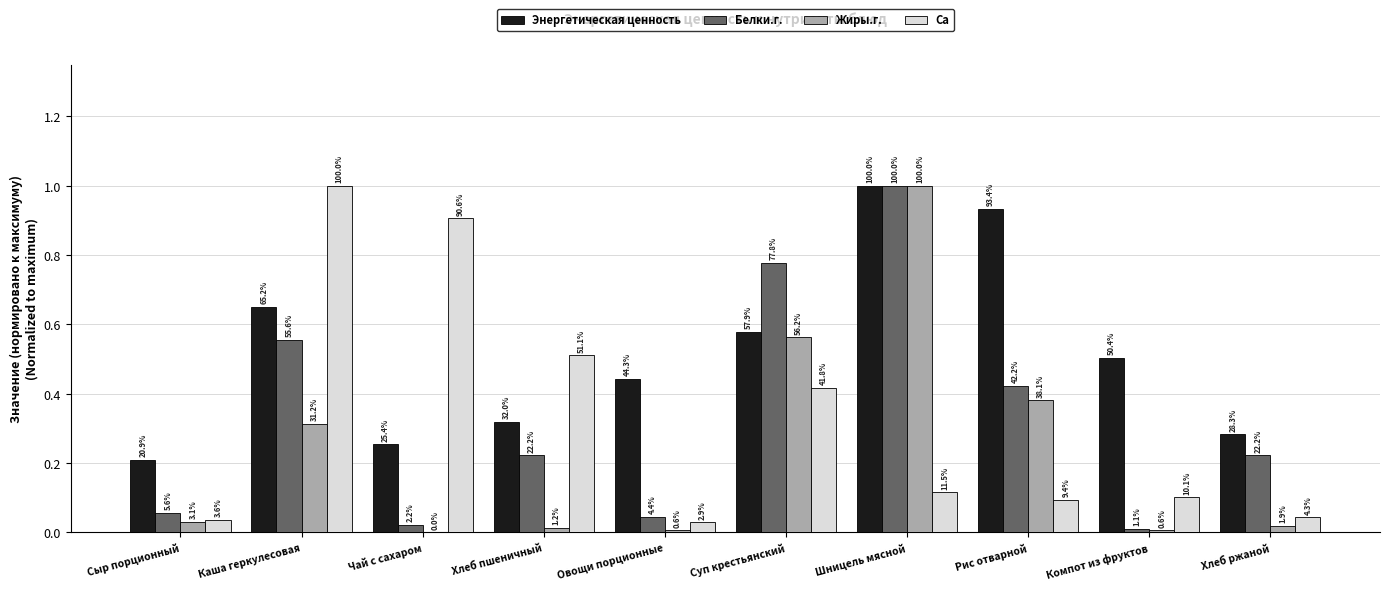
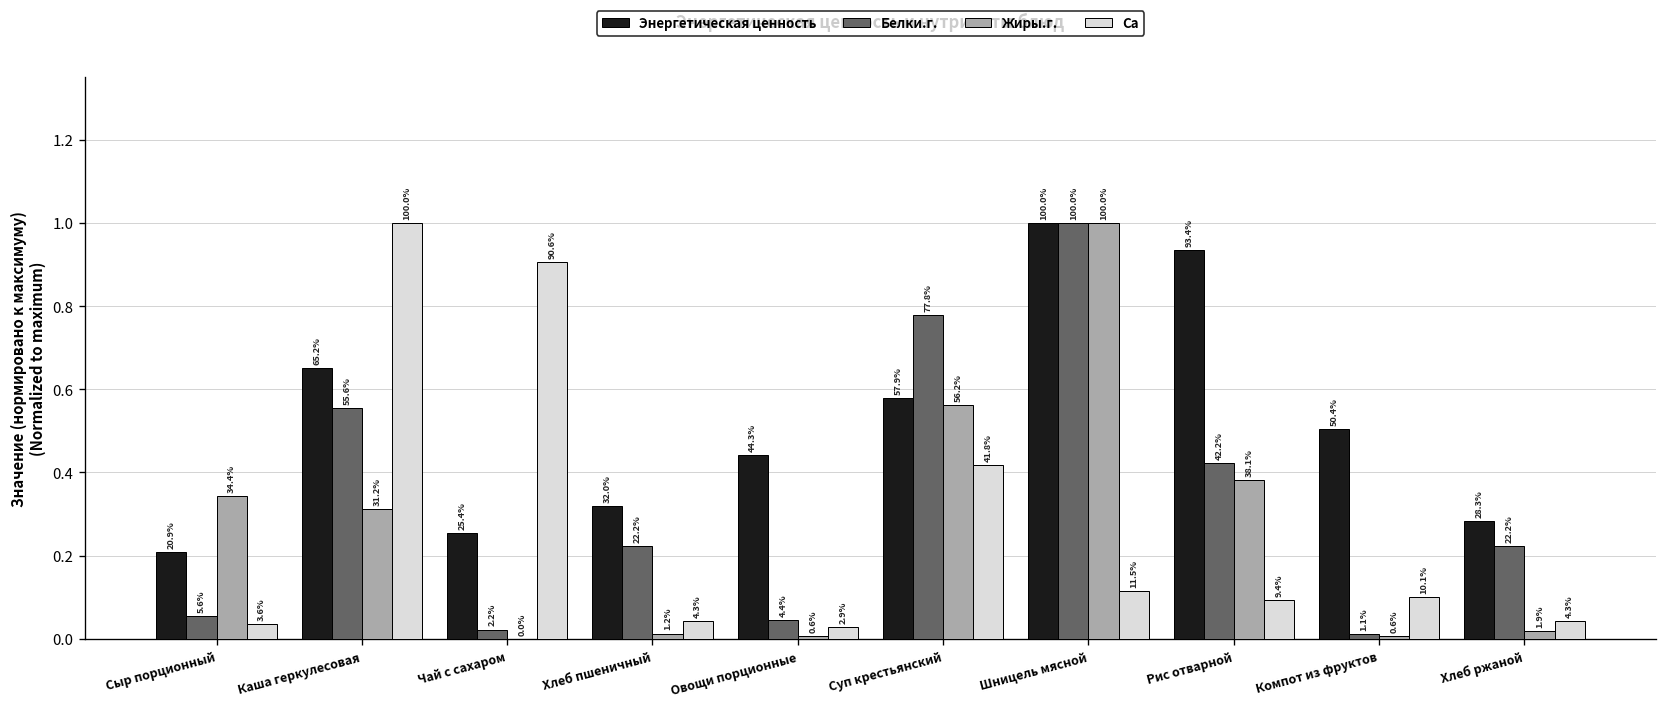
  {
    "Энергетическая ценность": {
      "Сыр порционный": "20.9%",
      "Каша геркулесовая": "65.2%",
      "Чай с сахаром": "25.4%",
      "Хлеб пшеничный": "32.0%",
      "Овощи порционные": "44.3%",
      "Суп крестьянский": "57.9%",
      "Шницель мясной": "100.0%",
      "Рис отварной": "93.4%",
      "Компот из фруктов": "50.4%",
      "Хлеб ржаной": "28.3%"
    },
    "Белки.г.": {
      "Сыр порционный": "5.6%",
      "Каша геркулесовая": "55.6%",
      "Чай с сахаром": "2.2%",
      "Хлеб пшеничный": "22.2%",
      "Овощи порционные": "4.4%",
      "Суп крестьянский": "77.8%",
      "Шницель мясной": "100.0%",
      "Рис отварной": "42.2%",
      "Компот из фруктов": "1.1%",
      "Хлеб ржаной": "22.2%"
    },
    "Жиры.г.": {
-     "Сыр порционный": "3.1%",
+     "Сыр порционный": "34.4%",
      "Каша геркулесовая": "31.2%",
      "Чай с сахаром": "0.0%",
      "Хлеб пшеничный": "1.2%",
      "Овощи порционные": "0.6%",
      "Суп крестьянский": "56.2%",
      "Шницель мясной": "100.0%",
      "Рис отварной": "38.1%",
      "Компот из фруктов": "0.6%",
      "Хлеб ржаной": "1.9%"
    },
    "Са": {
      "Сыр порционный": "3.6%",
      "Каша геркулесовая": "100.0%",
      "Чай с сахаром": "90.6%",
-     "Хлеб пшеничный": "51.1%",
+     "Хлеб пшеничный": "4.3%",
      "Овощи порционные": "2.9%",
      "Суп крестьянский": "41.8%",
      "Шницель мясной": "11.5%",
      "Рис отварной": "9.4%",
      "Компот из фруктов": "10.1%",
      "Хлеб ржаной": "4.3%"
    }
  }
